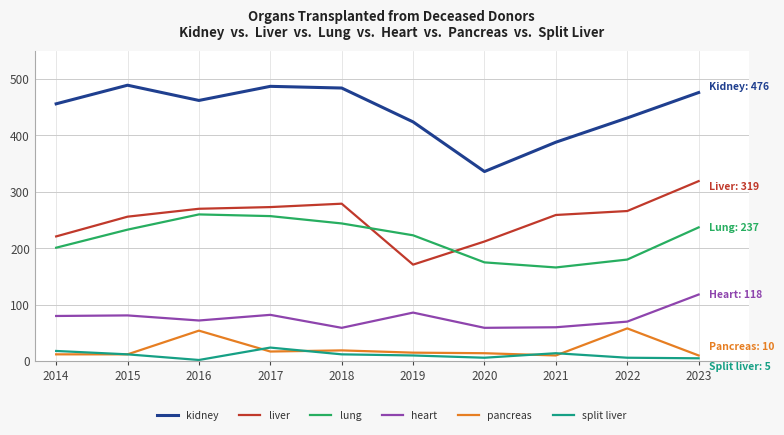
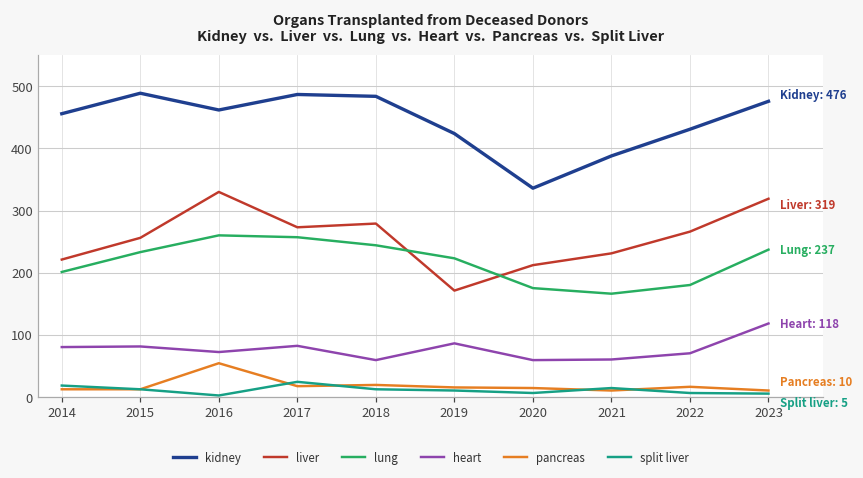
  {
    "kidney": {
      "2023": 476
    },
    "liver": {
      "2014": 220,
      "2015": 260,
-     "2016": 270,
+     "2016": 330,
      "2017": 270,
      "2018": 280,
      "2019": 170,
      "2020": 210,
-     "2021": 260,
+     "2021": 230,
      "2022": 270
    },
    "heart": {
      "2023": 118
    },
    "pancreas": {
      "2014": 10,
      "2016": 50,
      "2017": 20,
      "2018": 20,
      "2019": 20,
      "2020": 10,
-     "2022": 60
+     "2022": 20
    }
  }
